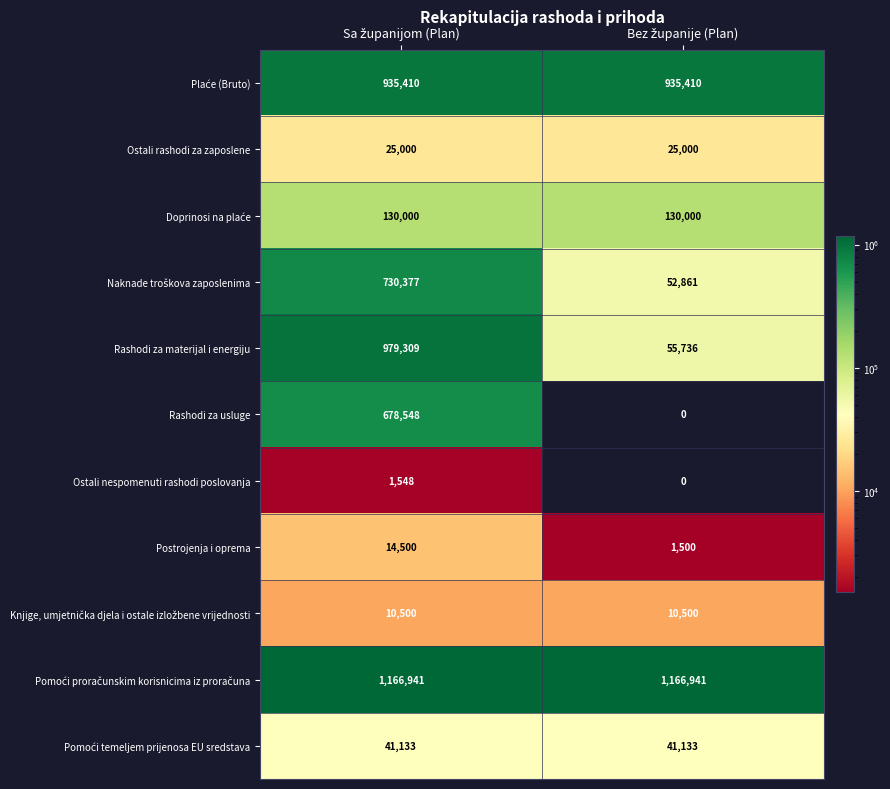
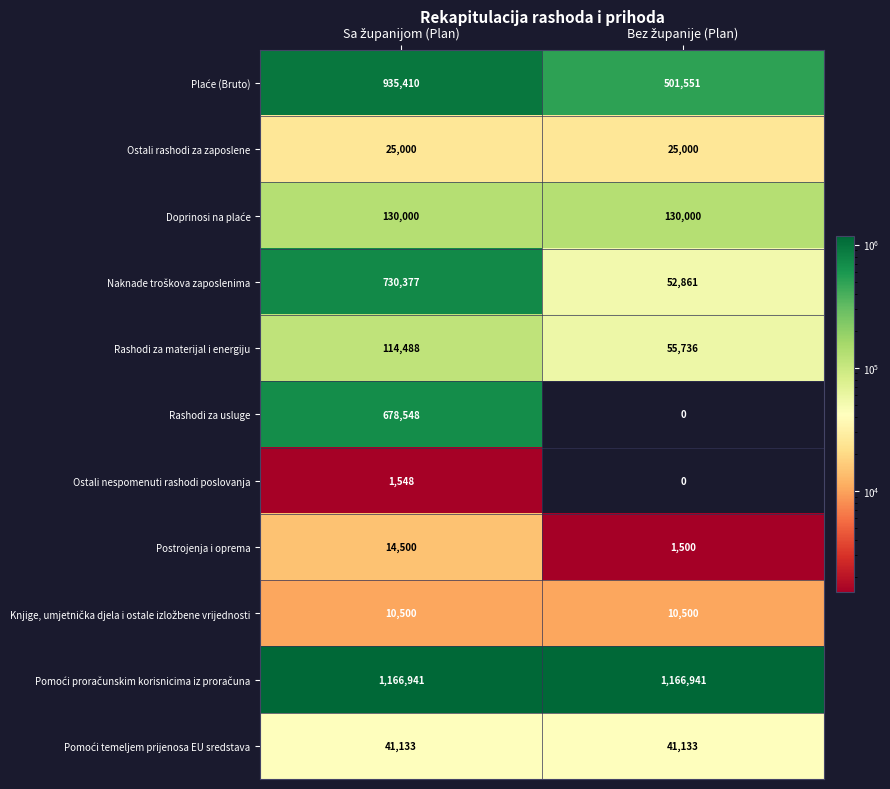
  {
    "Plaće (Bruto)": {
      "Sa županijom (Plan)": "935,410",
-     "Bez županije (Plan)": "935,410"
+     "Bez županije (Plan)": "501,551"
    },
    "Ostali rashodi za zaposlene": {
      "Sa županijom (Plan)": "25,000",
      "Bez županije (Plan)": "25,000"
    },
    "Doprinosi na plaće": {
      "Sa županijom (Plan)": "130,000",
      "Bez županije (Plan)": "130,000"
    },
    "Naknade troškova zaposlenima": {
      "Sa županijom (Plan)": "730,377",
      "Bez županije (Plan)": "52,861"
    },
    "Rashodi za materijal i energiju": {
-     "Sa županijom (Plan)": "979,309",
+     "Sa županijom (Plan)": "114,488",
      "Bez županije (Plan)": "55,736"
    },
    "Rashodi za usluge": {
      "Sa županijom (Plan)": "678,548",
      "Bez županije (Plan)": "0"
    },
    "Ostali nespomenuti rashodi poslovanja": {
      "Sa županijom (Plan)": "1,548",
      "Bez županije (Plan)": "0"
    },
    "Postrojenja i oprema": {
      "Sa županijom (Plan)": "14,500",
      "Bez županije (Plan)": "1,500"
    },
    "Knjige, umjetnička djela i ostale izložbene vrijednosti": {
      "Sa županijom (Plan)": "10,500",
      "Bez županije (Plan)": "10,500"
    },
    "Pomoći proračunskim korisnicima iz proračuna": {
      "Sa županijom (Plan)": "1,166,941",
      "Bez županije (Plan)": "1,166,941"
    },
    "Pomoći temeljem prijenosa EU sredstava": {
      "Sa županijom (Plan)": "41,133",
      "Bez županije (Plan)": "41,133"
    }
  }
